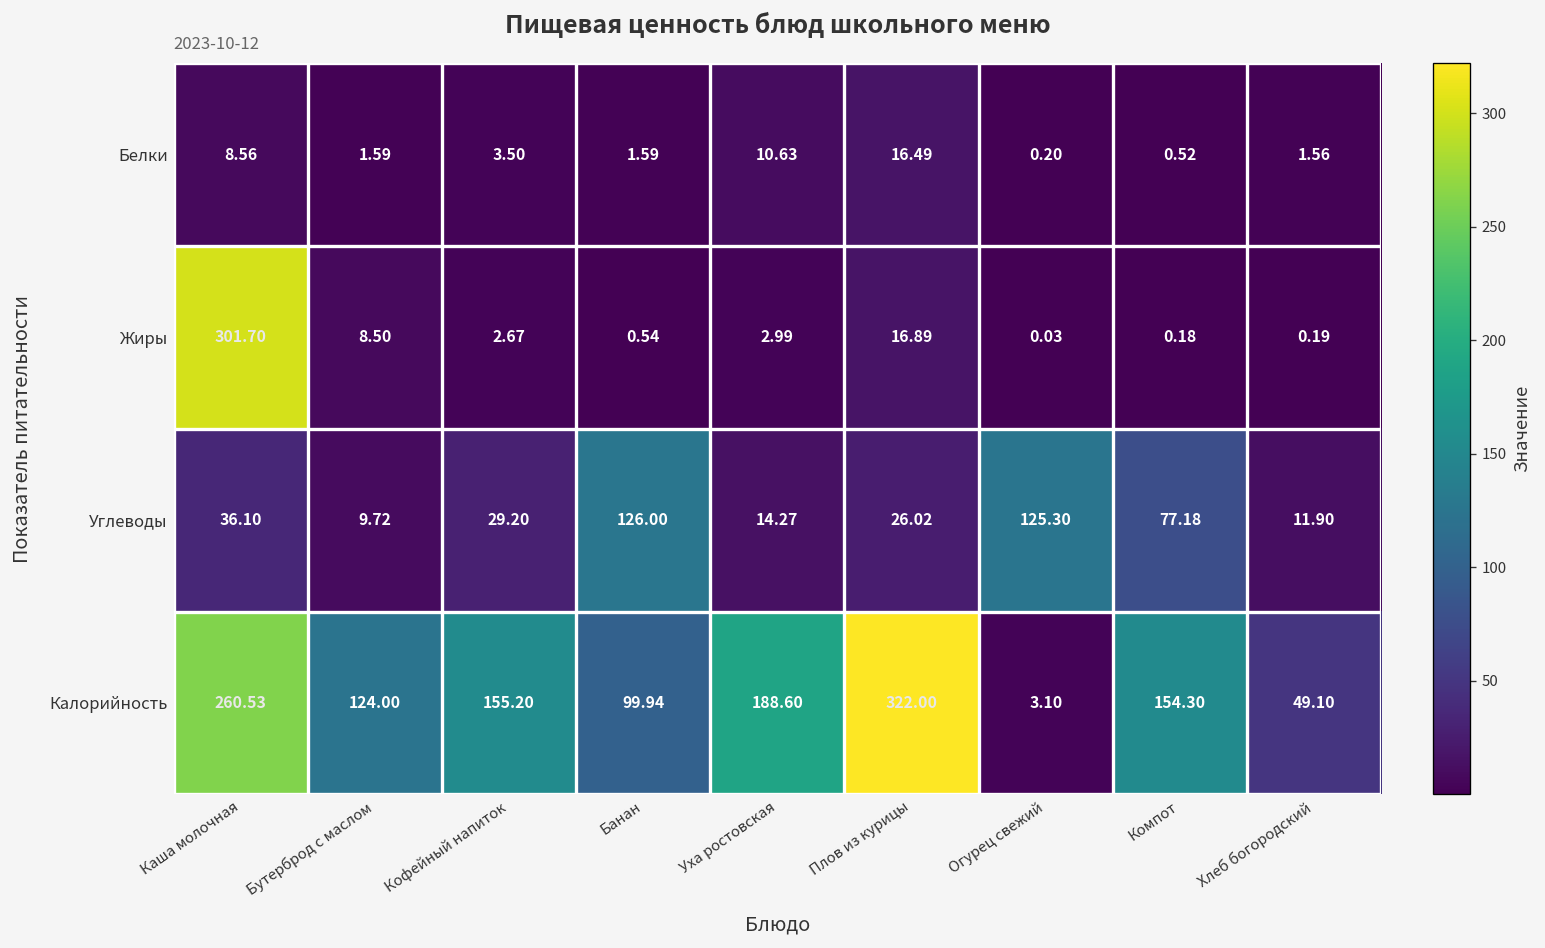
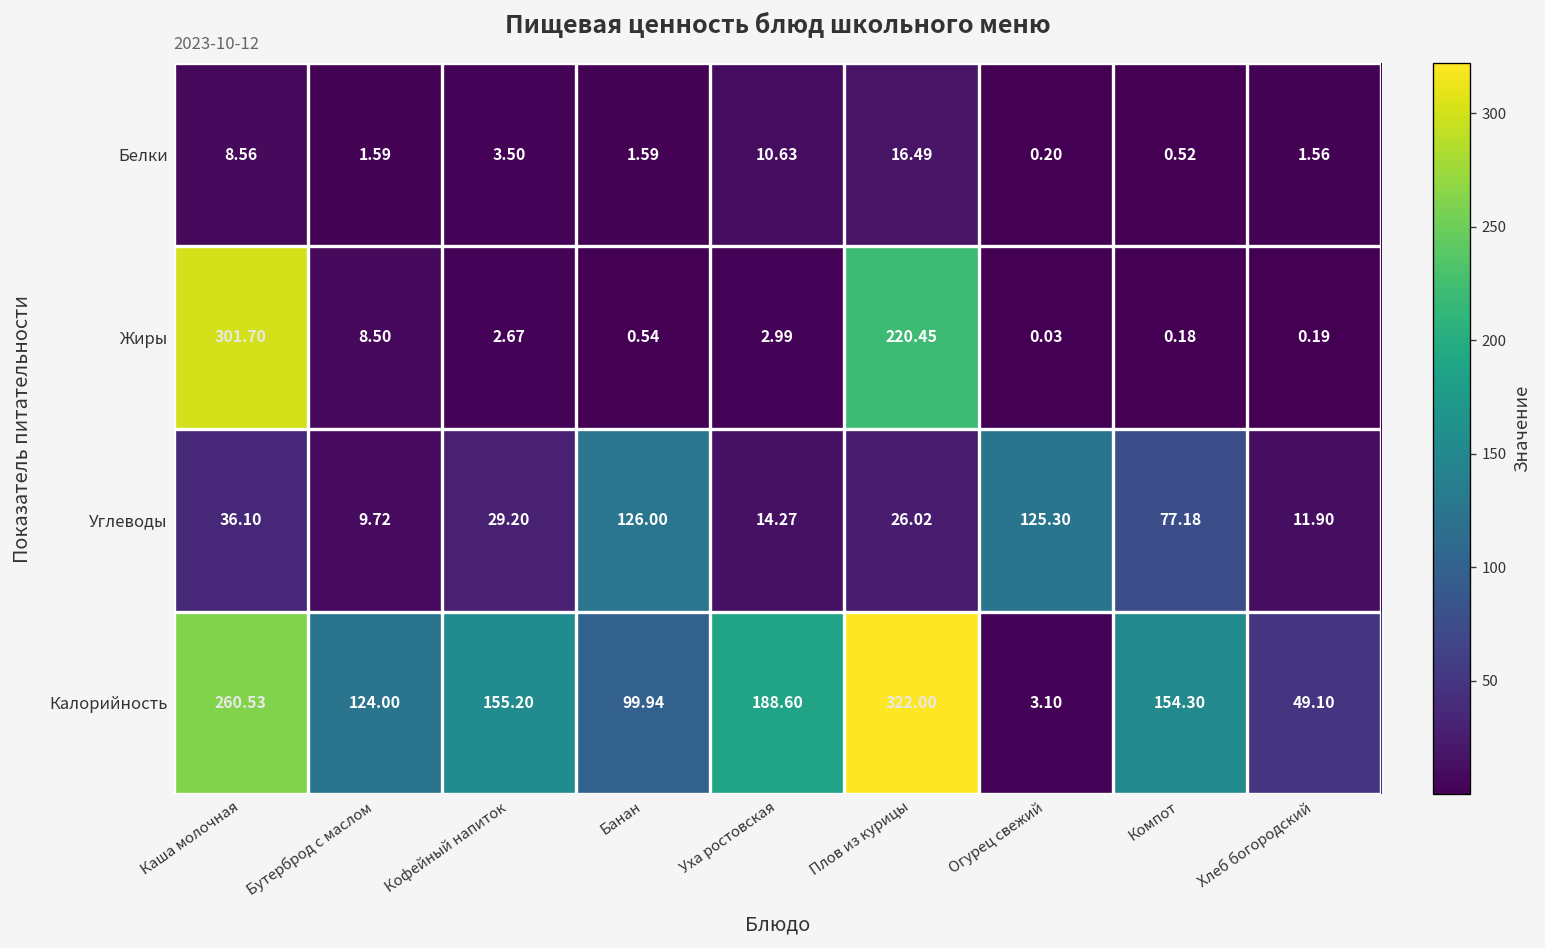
  {
    "Белки": {
      "Каша молочная": 8.56,
      "Бутерброд с маслом": 1.59,
      "Кофейный напиток": 3.50,
      "Банан": 1.59,
      "Уха ростовская": 10.63,
      "Плов из курицы": 16.49,
      "Огурец свежий": 0.20,
      "Компот": 0.52,
      "Хлеб богородский": 1.56
    },
    "Жиры": {
      "Каша молочная": 301.70,
      "Бутерброд с маслом": 8.50,
      "Кофейный напиток": 2.67,
      "Банан": 0.54,
      "Уха ростовская": 2.99,
-     "Плов из курицы": 16.89,
+     "Плов из курицы": 220.45,
      "Огурец свежий": 0.03,
      "Компот": 0.18,
      "Хлеб богородский": 0.19
    },
    "Углеводы": {
      "Каша молочная": 36.10,
      "Бутерброд с маслом": 9.72,
      "Кофейный напиток": 29.20,
      "Банан": 126.00,
      "Уха ростовская": 14.27,
      "Плов из курицы": 26.02,
      "Огурец свежий": 125.30,
      "Компот": 77.18,
      "Хлеб богородский": 11.90
    },
    "Калорийность": {
      "Каша молочная": 260.53,
      "Бутерброд с маслом": 124.00,
      "Кофейный напиток": 155.20,
      "Банан": 99.94,
      "Уха ростовская": 188.60,
      "Плов из курицы": 322.00,
      "Огурец свежий": 3.10,
      "Компот": 154.30,
      "Хлеб богородский": 49.10
    }
  }
